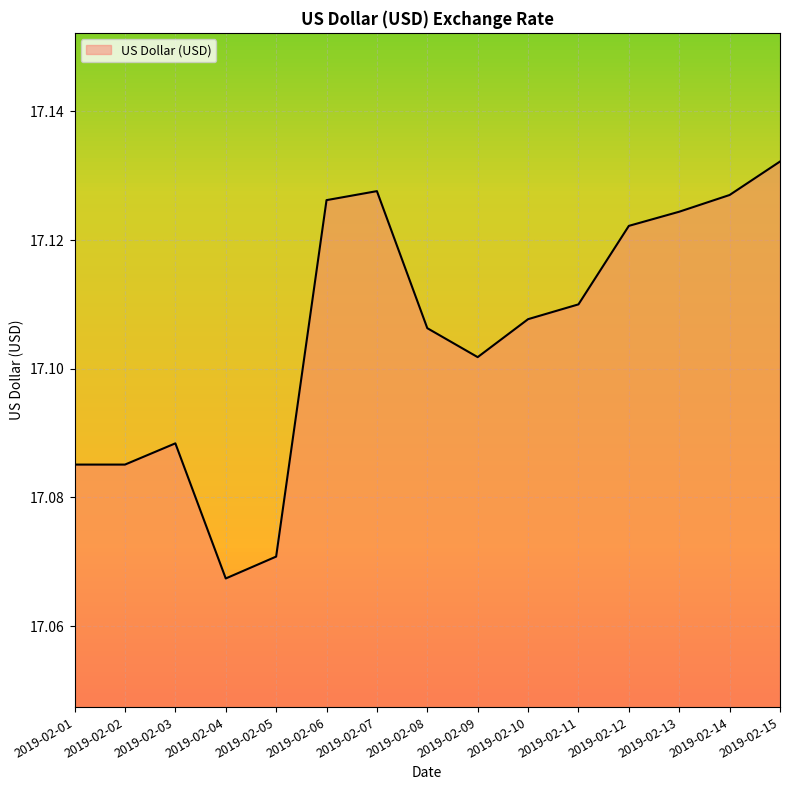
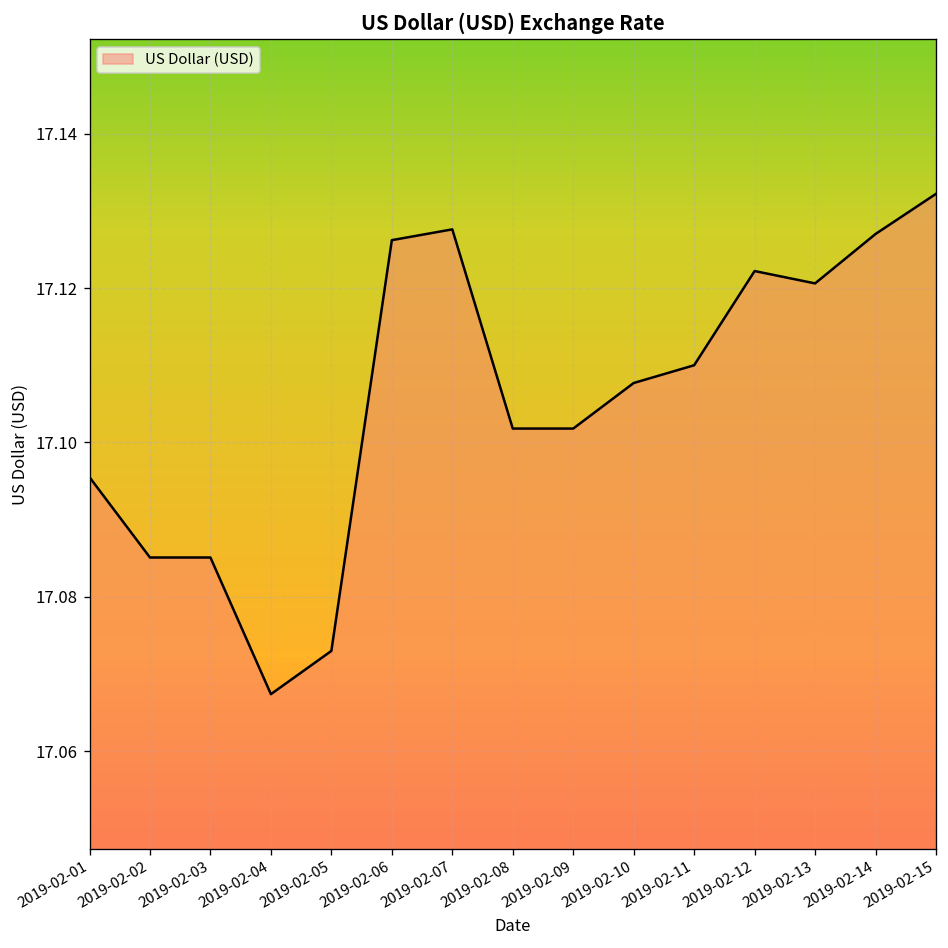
  {
-   "2019-02-01": 17.085,
+   "2019-02-01": 17.096,
    "2019-02-02": 17.085,
-   "2019-02-03": 17.088,
+   "2019-02-03": 17.085,
    "2019-02-04": 17.067,
-   "2019-02-05": 17.071,
+   "2019-02-05": 17.073,
    "2019-02-06": 17.126,
    "2019-02-07": 17.128,
-   "2019-02-08": 17.106,
+   "2019-02-08": 17.102,
    "2019-02-09": 17.102,
    "2019-02-10": 17.108,
    "2019-02-11": 17.110,
    "2019-02-12": 17.122,
-   "2019-02-13": 17.124,
+   "2019-02-13": 17.121,
    "2019-02-14": 17.127,
    "2019-02-15": 17.132
  }
